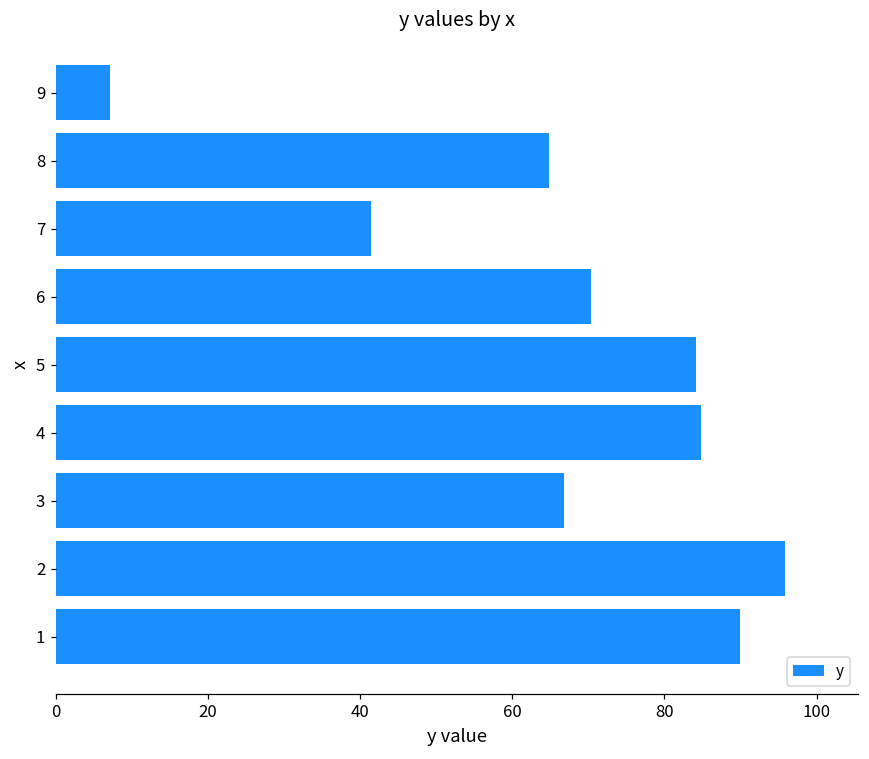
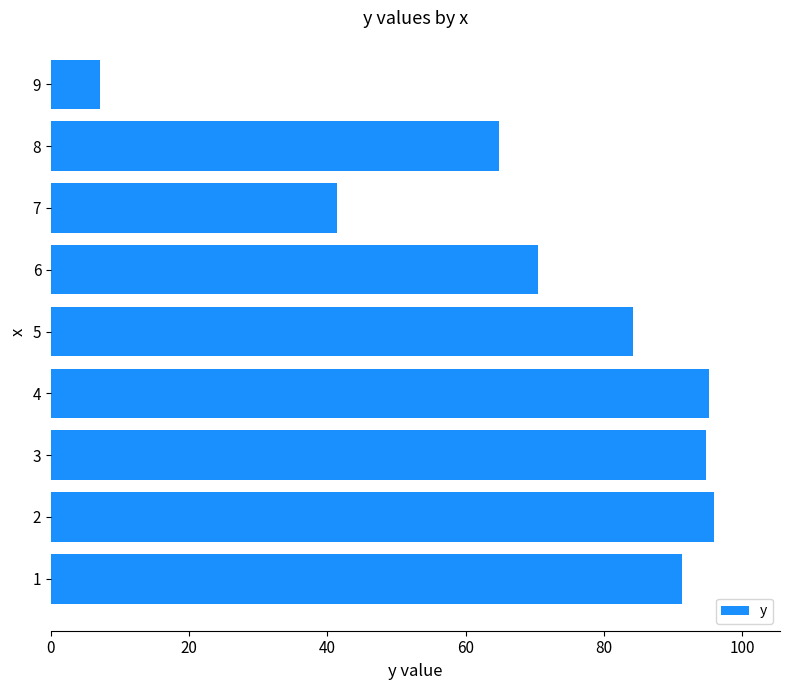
  {
    "9": 7,
    "8": 65,
    "7": 41,
    "6": 70,
    "5": 84,
-   "4": 85,
-   "3": 67,
+   "4": 95,
+   "3": 95,
    "2": 96,
-   "1": 90
+   "1": 91
  }
